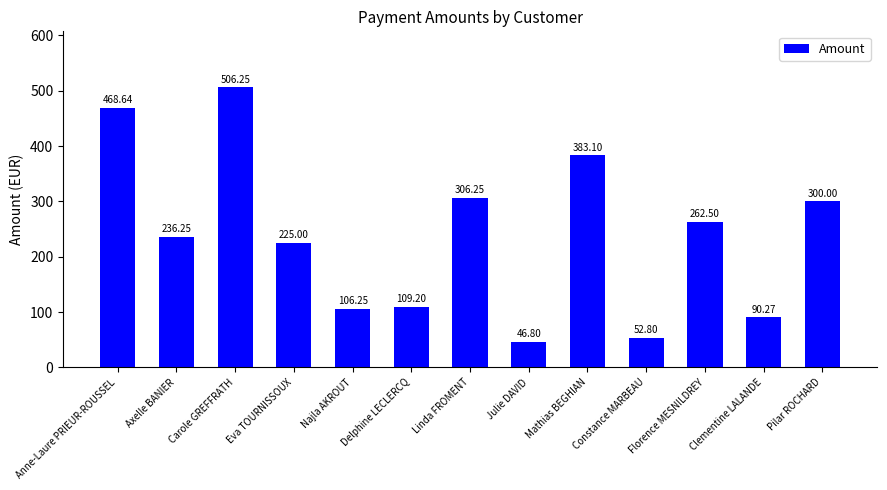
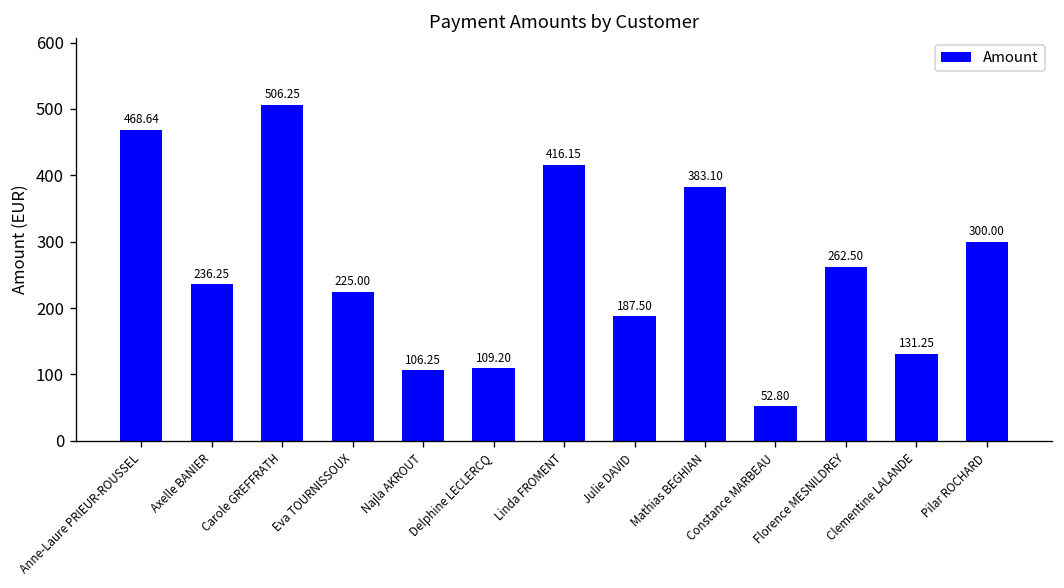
  {
    "Anne-Laure PRIEUR-ROUSSEL": 468.64,
    "Axelle BANIER": 236.25,
    "Carole GREFFRATH": 506.25,
    "Eva TOURNISSOUX": 225.00,
    "Najla AKROUT": 106.25,
    "Delphine LECLERCQ": 109.20,
-   "Linda FROMENT": 306.25,
-   "Julie DAVID": 46.80,
+   "Linda FROMENT": 416.15,
+   "Julie DAVID": 187.50,
    "Mathias BEGHIAN": 383.10,
    "Constance MARBEAU": 52.80,
    "Florence MESNILDREY": 262.50,
-   "Clementine LALANDE": 90.27,
+   "Clementine LALANDE": 131.25,
    "Pilar ROCHARD": 300.00
  }
